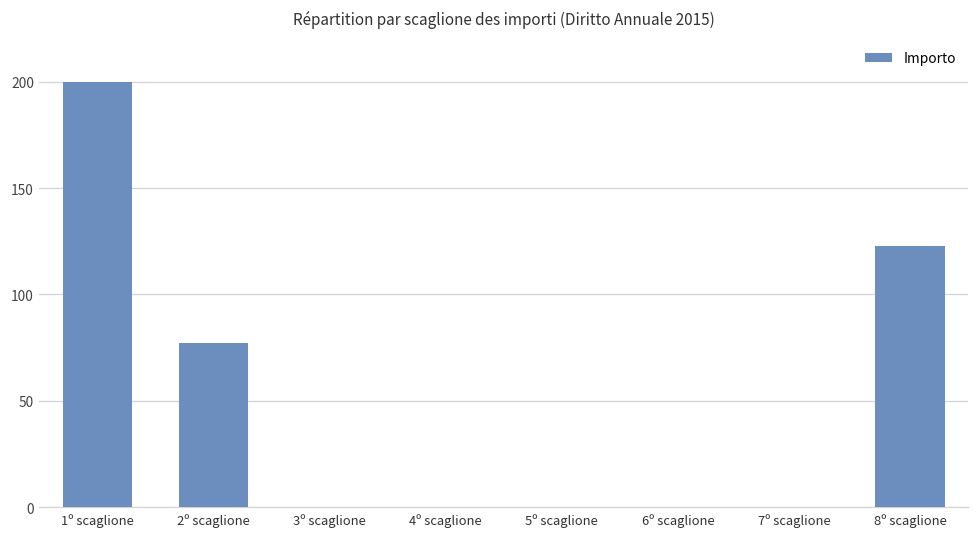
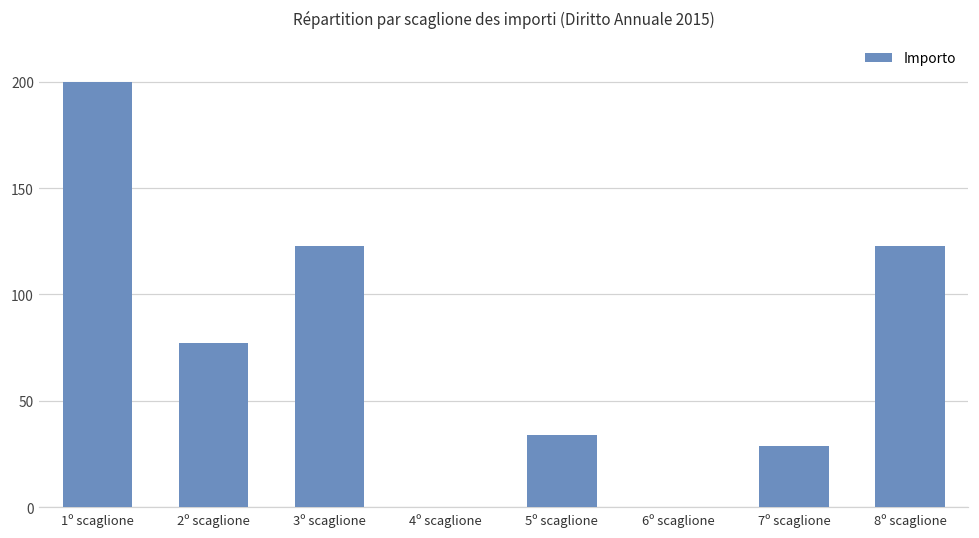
  {
    "1º scaglione": 200,
    "2º scaglione": 77,
-   "3º scaglione": 0,
+   "3º scaglione": 123,
    "4º scaglione": 0,
-   "5º scaglione": 0,
+   "5º scaglione": 34,
    "6º scaglione": 0,
-   "7º scaglione": 0,
+   "7º scaglione": 29,
    "8º scaglione": 123
  }
